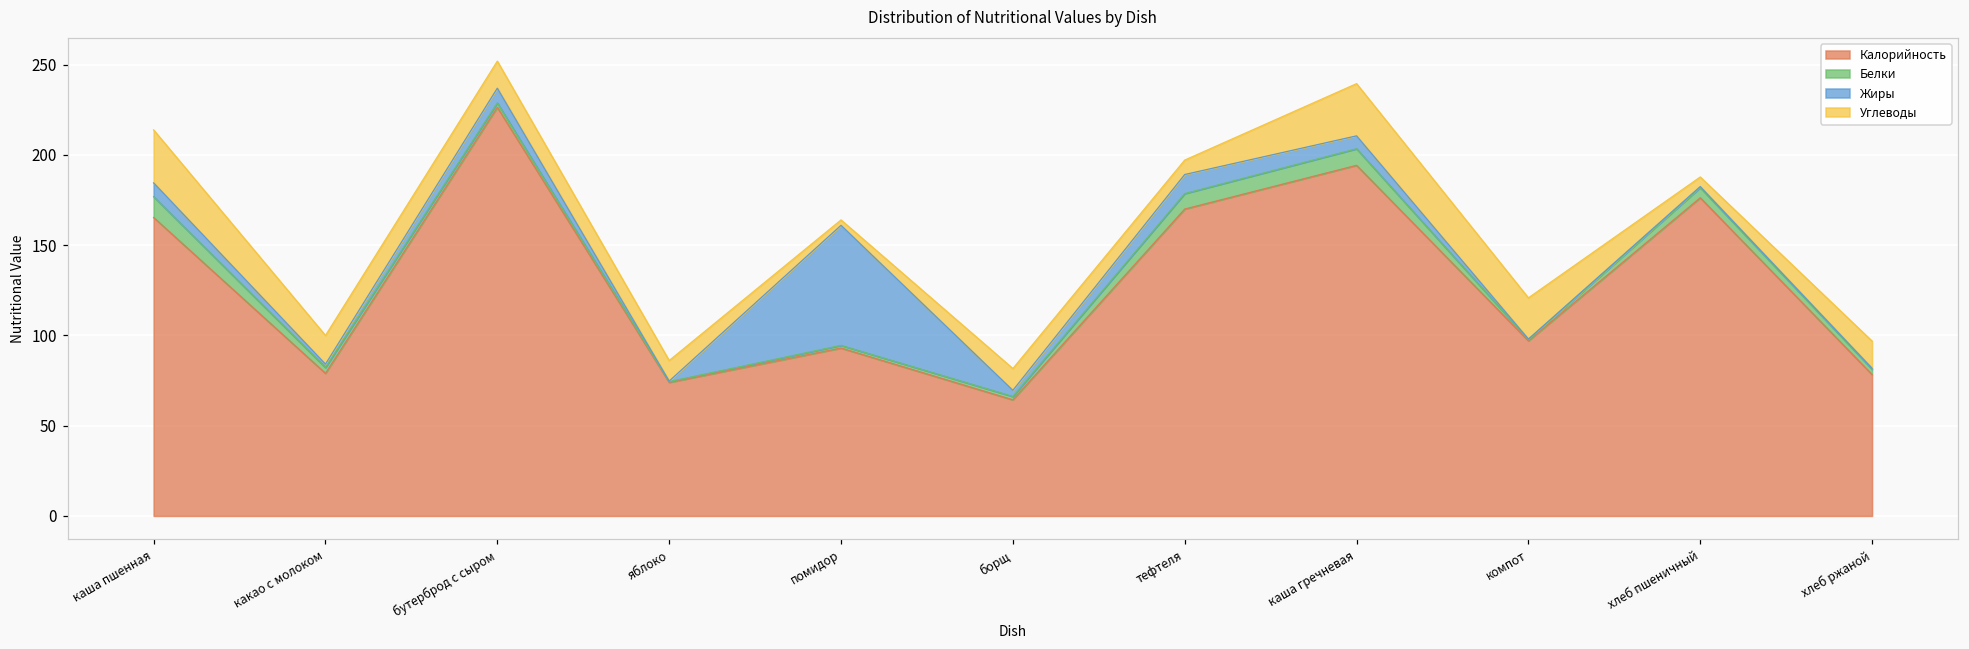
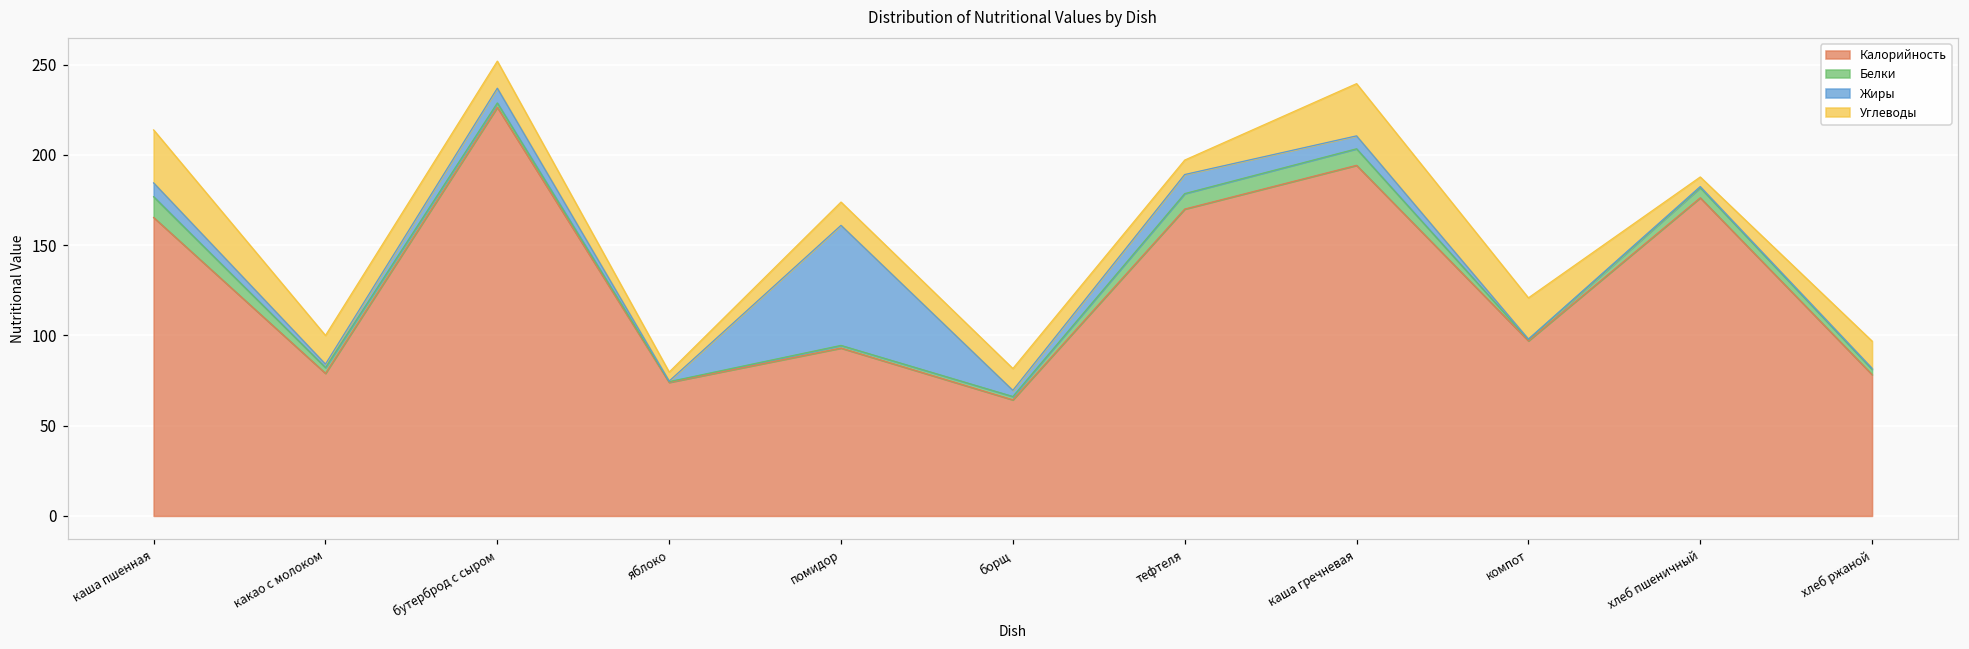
  {
    "Калорийность": {
      "каша пшенная": 165,
      "какао с молоком": 79,
      "бутерброд с сыром": 226,
      "борщ": 64,
      "тефтеля": 170,
      "каша гречневая": 194,
      "хлеб пшеничный": 176,
      "хлеб ржаной": 78
    },
    "Белки": {
      "каша пшенная": 12,
      "какао с молоком": 3,
      "бутерброд с сыром": 2,
      "борщ": 2,
      "тефтеля": 9,
      "каша гречневая": 9
    },
    "Жиры": {
      "каша пшенная": 8,
      "какао с молоком": 2,
      "бутерброд с сыром": 8,
      "помидор": 67,
      "борщ": 3,
      "тефтеля": 11,
      "каша гречневая": 7
    },
    "Углеводы": {
      "каша пшенная": 29,
      "какао с молоком": 16,
      "бутерброд с сыром": 15,
-     "яблоко": 11,
-     "помидор": 3,
+     "яблоко": 5,
+     "помидор": 13,
      "борщ": 12,
      "тефтеля": 8,
      "каша гречневая": 29,
      "компот": 23,
      "хлеб пшеничный": 5,
      "хлеб ржаной": 15
    }
  }
